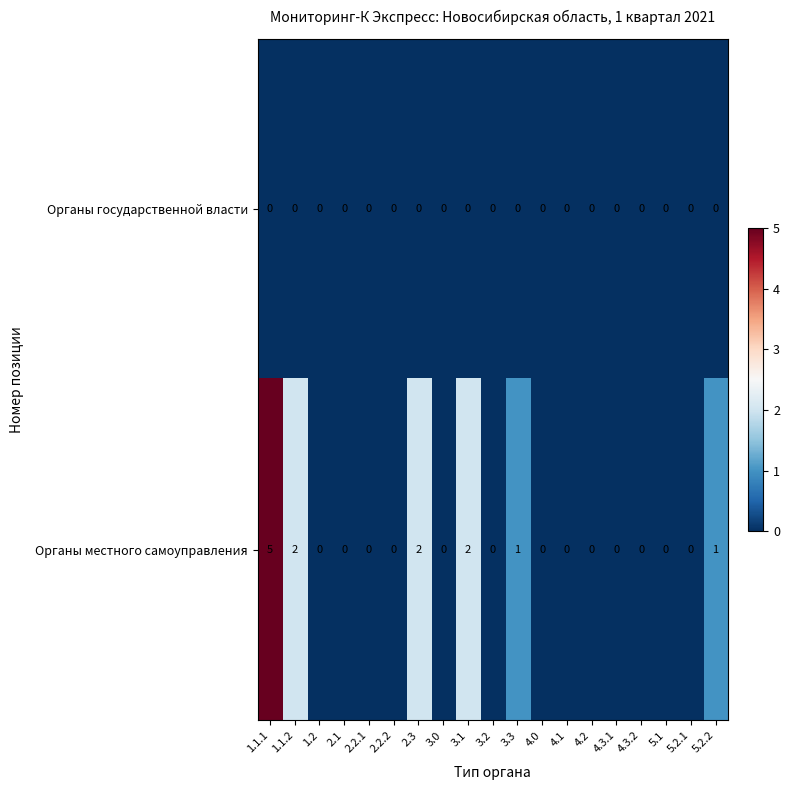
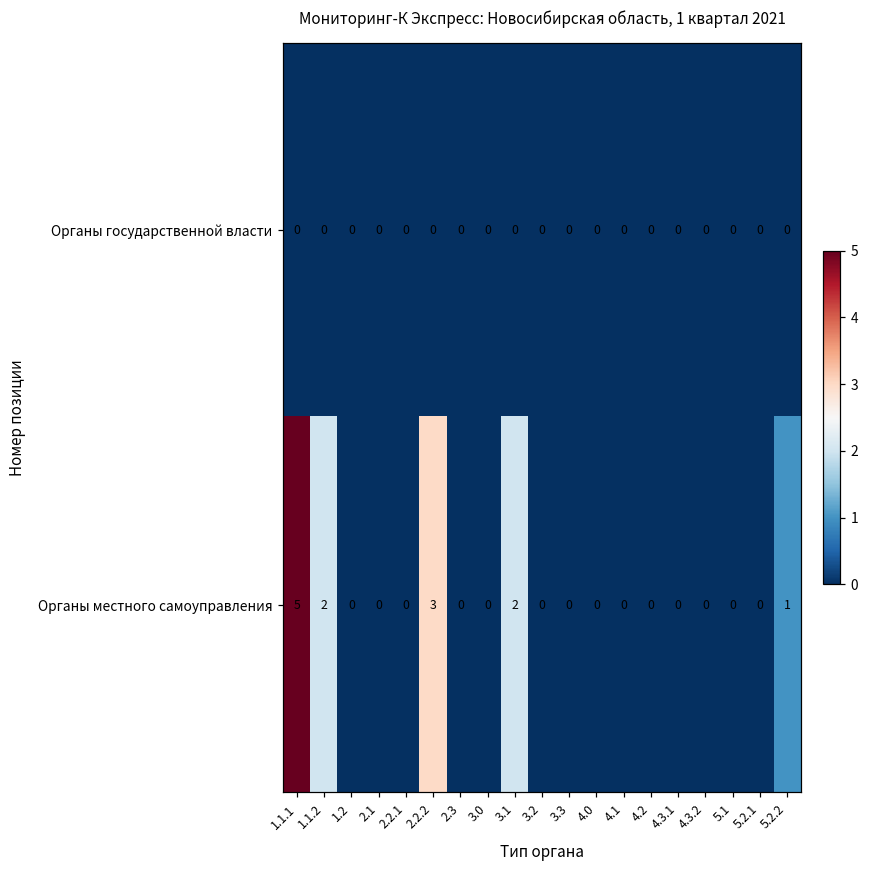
  {
    "Органы государственной власти": {
      "1.1.1": 0,
      "1.1.2": 0,
      "1.2": 0,
      "2.1": 0,
      "2.2.1": 0,
      "2.2.2": 0,
      "2.3": 0,
      "3.0": 0,
      "3.1": 0,
      "3.2": 0,
      "3.3": 0,
      "4.0": 0,
      "4.1": 0,
      "4.2": 0,
      "4.3.1": 0,
      "4.3.2": 0,
      "5.1": 0,
      "5.2.1": 0,
      "5.2.2": 0
    },
    "Органы местного самоуправления": {
      "1.1.1": 5,
      "1.1.2": 2,
      "1.2": 0,
      "2.1": 0,
      "2.2.1": 0,
-     "2.2.2": 0,
-     "2.3": 2,
+     "2.2.2": 3,
+     "2.3": 0,
      "3.0": 0,
      "3.1": 2,
      "3.2": 0,
-     "3.3": 1,
+     "3.3": 0,
      "4.0": 0,
      "4.1": 0,
      "4.2": 0,
      "4.3.1": 0,
      "4.3.2": 0,
      "5.1": 0,
      "5.2.1": 0,
      "5.2.2": 1
    }
  }
